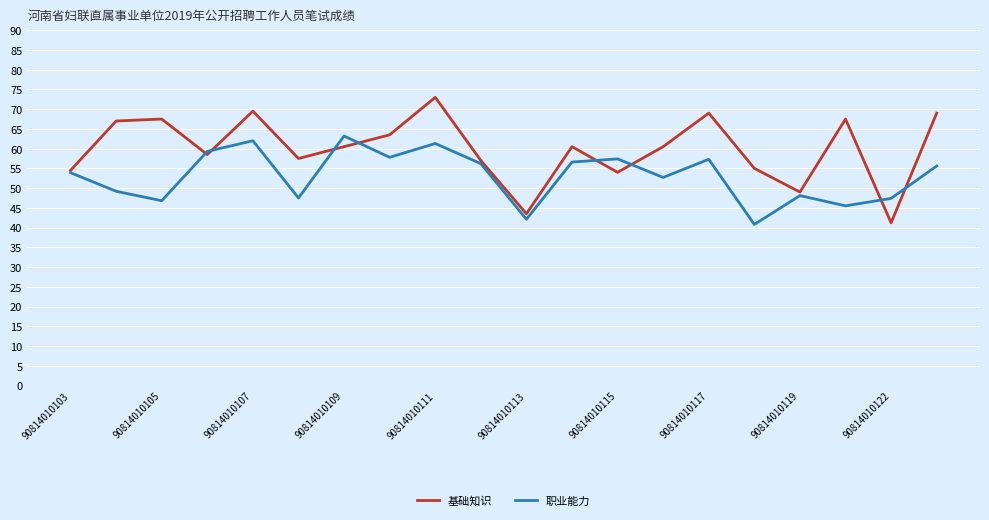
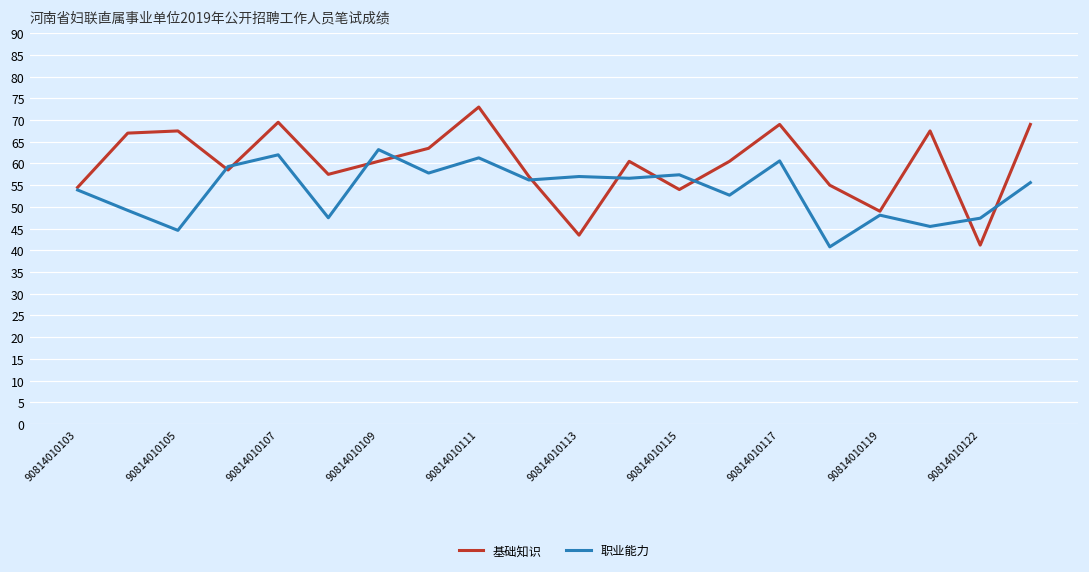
  {
    "基础知识": {
      "90814010105": 68,
      "90814010107": 70,
      "90814010109": 61,
      "90814010111": 73,
      "90814010113": 44,
      "90814010115": 54,
      "90814010117": 69,
      "90814010119": 49,
      "90814010122": 41
    },
    "职业能力": {
-     "90814010105": 47,
+     "90814010105": 45,
      "90814010107": 62,
      "90814010109": 63,
      "90814010111": 61,
-     "90814010113": 42,
+     "90814010113": 57,
      "90814010115": 57,
-     "90814010117": 57,
+     "90814010117": 61,
      "90814010119": 48,
      "90814010122": 47
    }
  }
